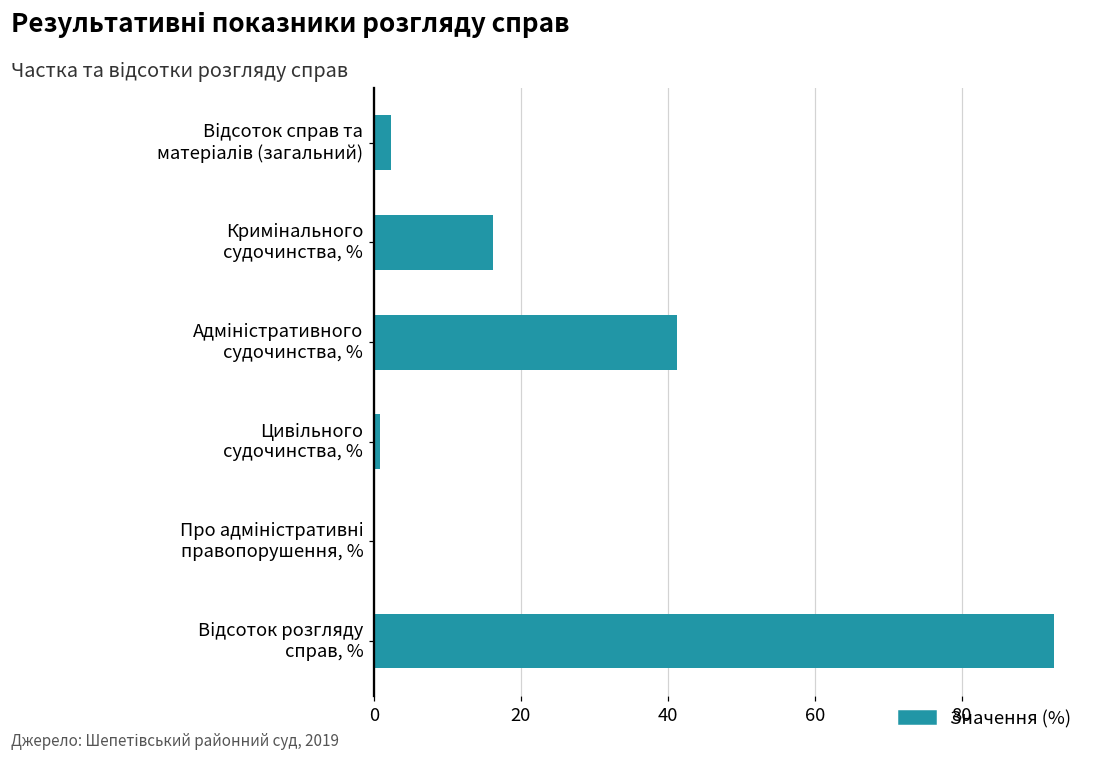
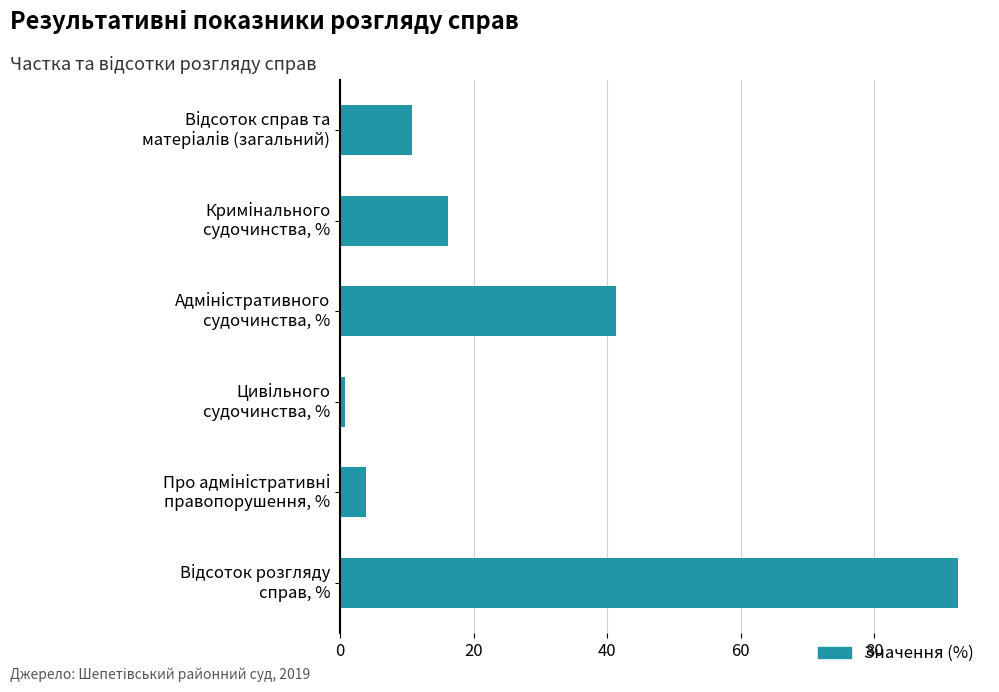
  {
-   "Відсоток справ та матеріалів (загальний)": 2,
+   "Відсоток справ та матеріалів (загальний)": 11,
    "Кримінального судочинства, %": 16,
    "Адміністративного судочинства, %": 41,
    "Цивільного судочинства, %": 1,
-   "Про адміністративні правопорушення, %": 0,
+   "Про адміністративні правопорушення, %": 4,
    "Відсоток розгляду справ, %": 93
  }
